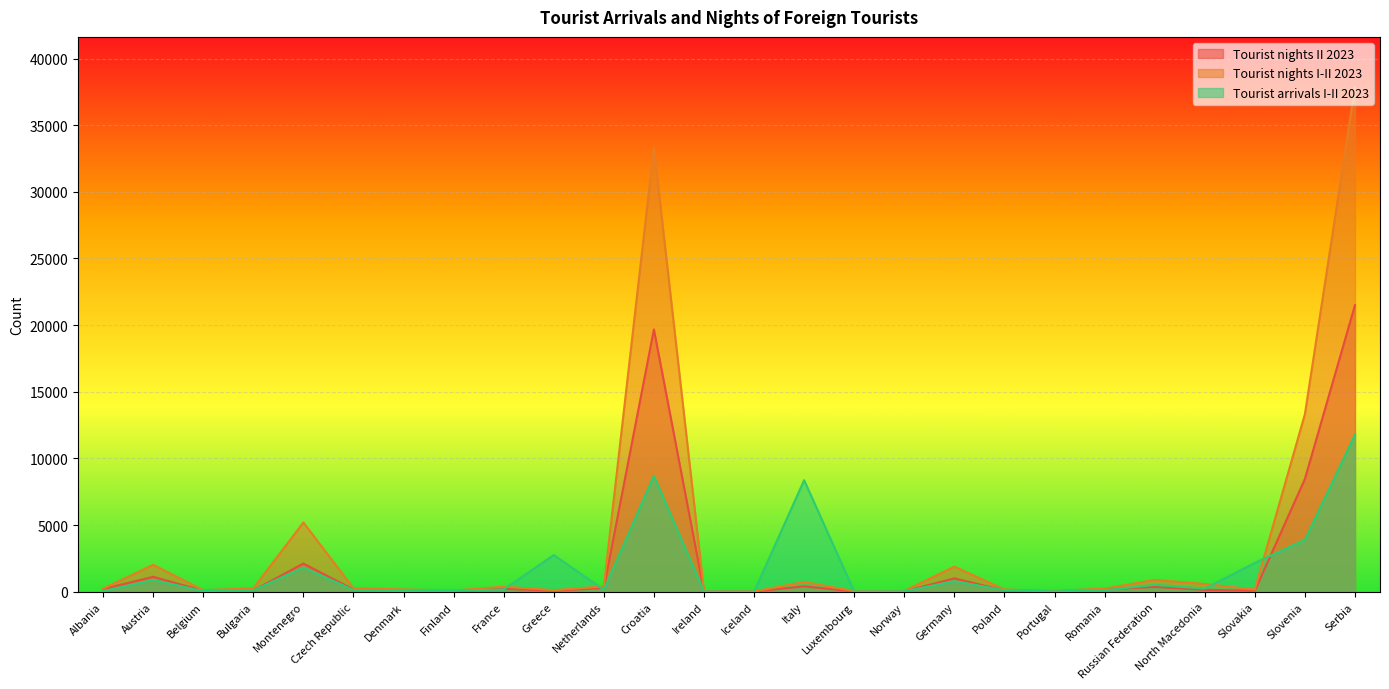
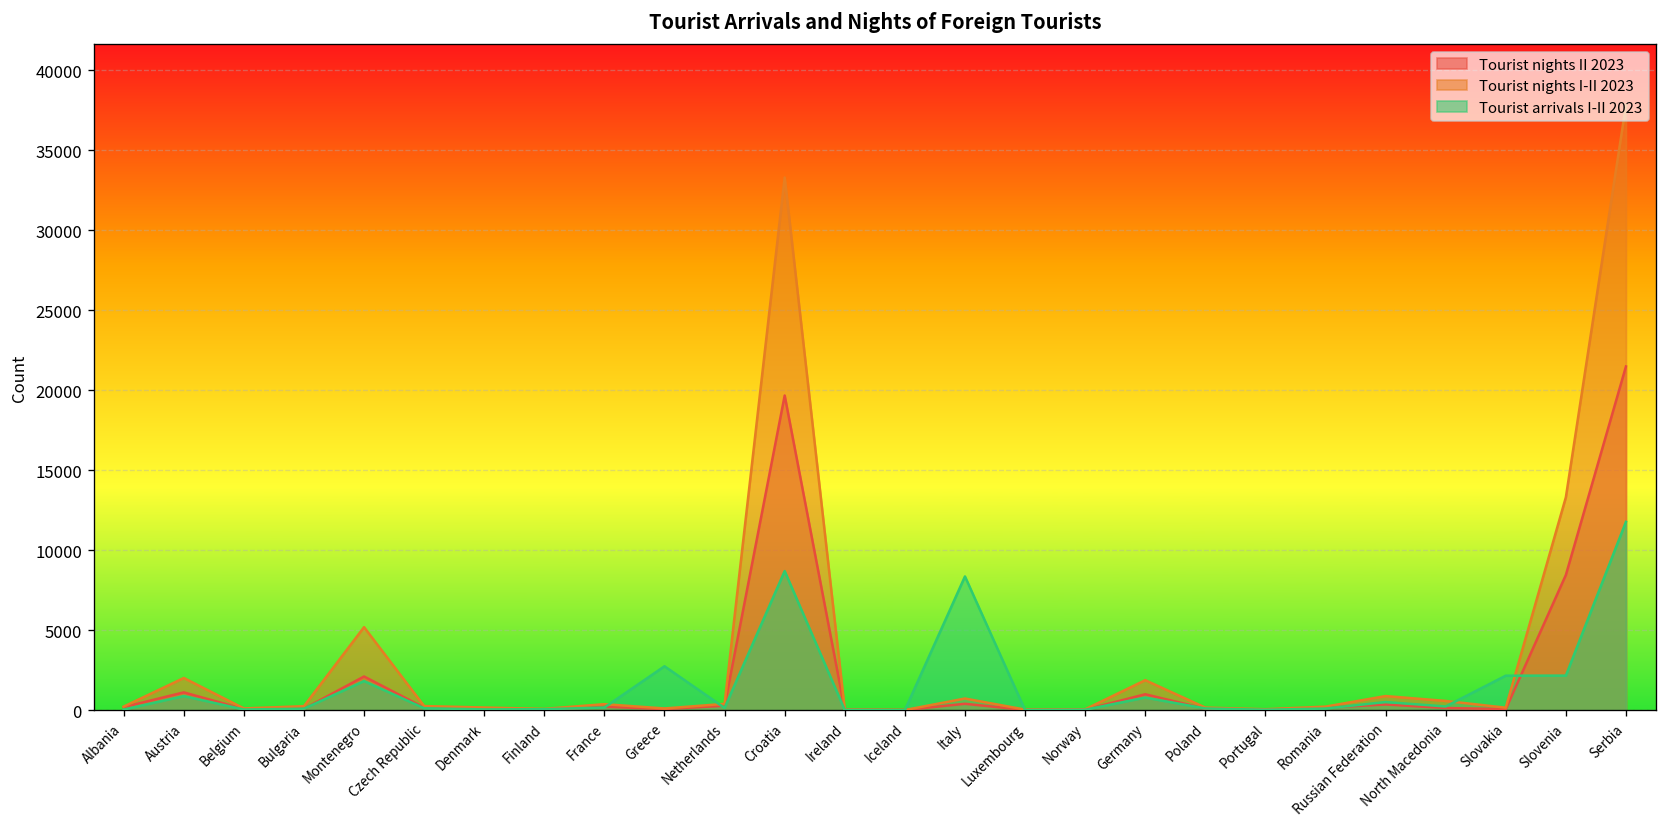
  {
    "Tourist arrivals I-II 2023": {
      "Austria": 900,
      "Montenegro": 1800,
      "Greece": 2700,
      "Croatia": 8700,
      "Italy": 8400,
      "Germany": 800,
      "Slovakia": 2200,
-     "Slovenia": 3900,
+     "Slovenia": 2200,
      "Serbia": 11800
    }
  }
